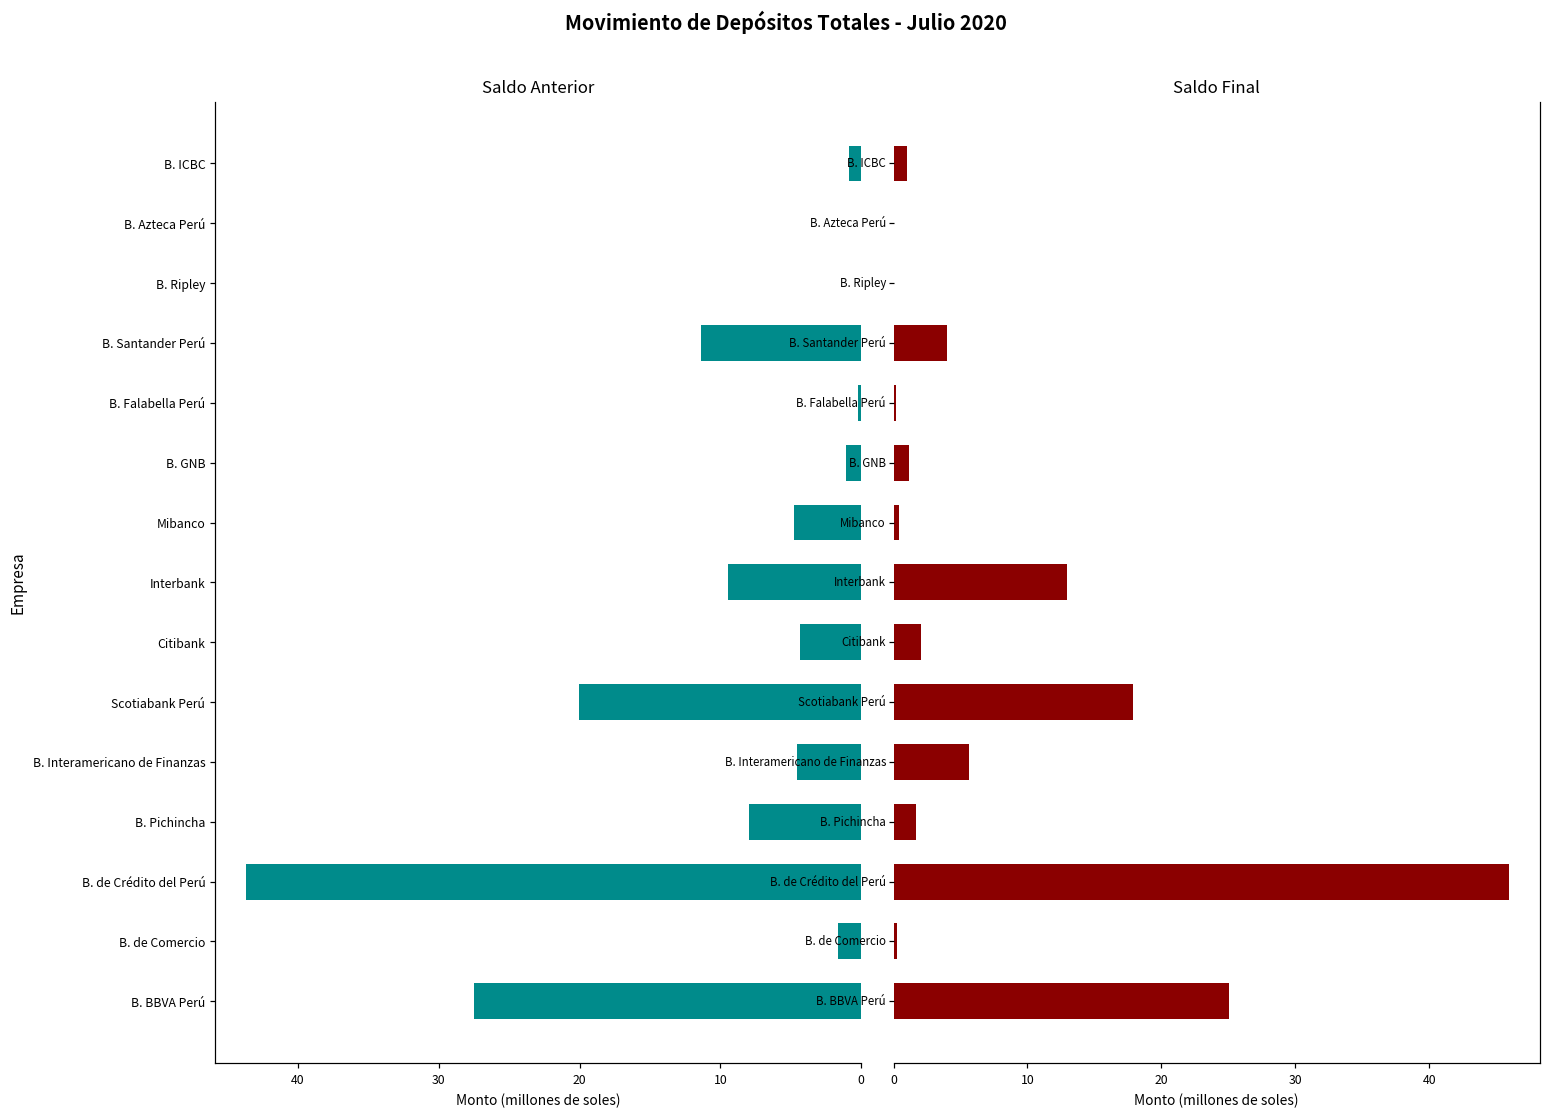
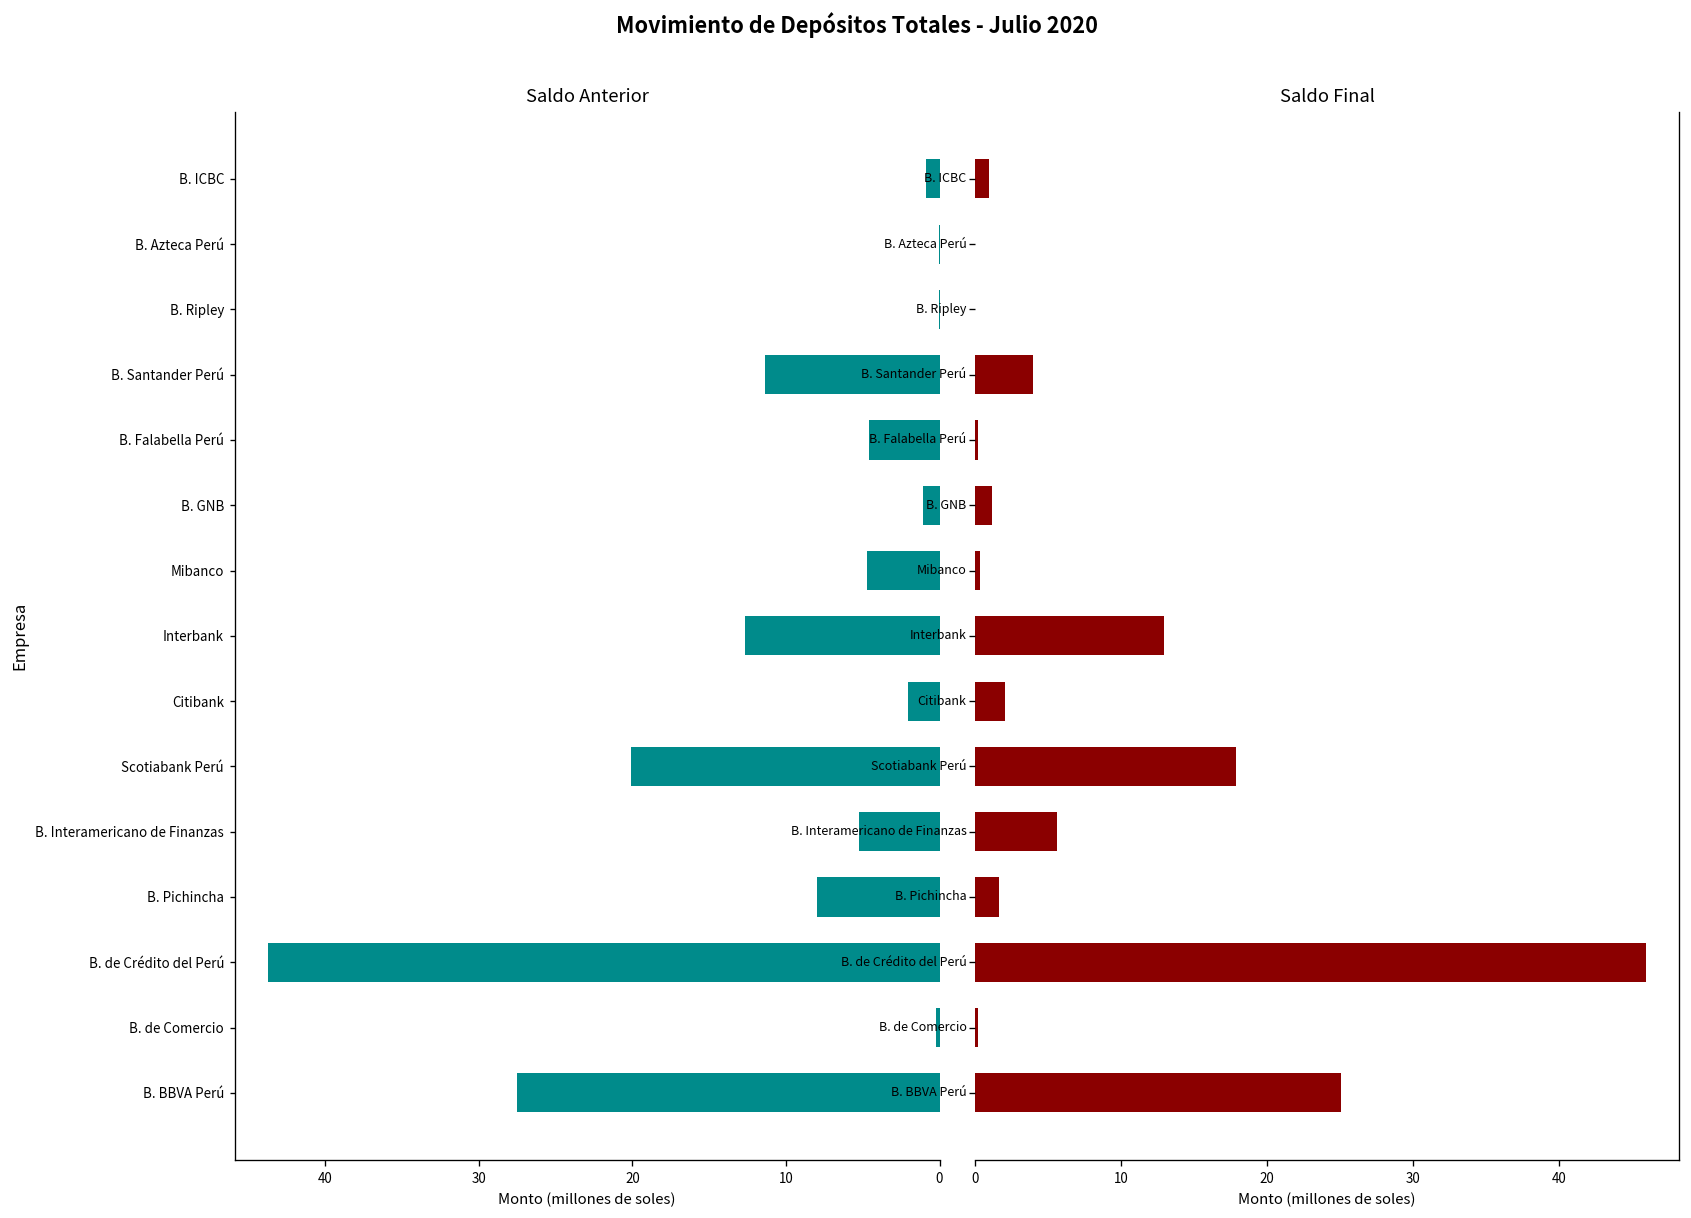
  {
    "Saldo Anterior": {
      "B. ICBC": 0.9,
      "B. Santander Perú": 11.4,
-     "B. Falabella Perú": 0.2,
+     "B. Falabella Perú": 4.6,
      "B. GNB": 1.1,
      "Mibanco": 4.7,
-     "Interbank": 9.4,
-     "Citibank": 4.4,
+     "Interbank": 12.7,
+     "Citibank": 2.0,
      "Scotiabank Perú": 20.1,
-     "B. Interamericano de Finanzas": 4.6,
+     "B. Interamericano de Finanzas": 5.3,
      "B. Pichincha": 8.0,
      "B. de Crédito del Perú": 43.7,
-     "B. de Comercio": 1.7,
+     "B. de Comercio": 0.3,
      "B. BBVA Perú": 27.5
    }
  }
